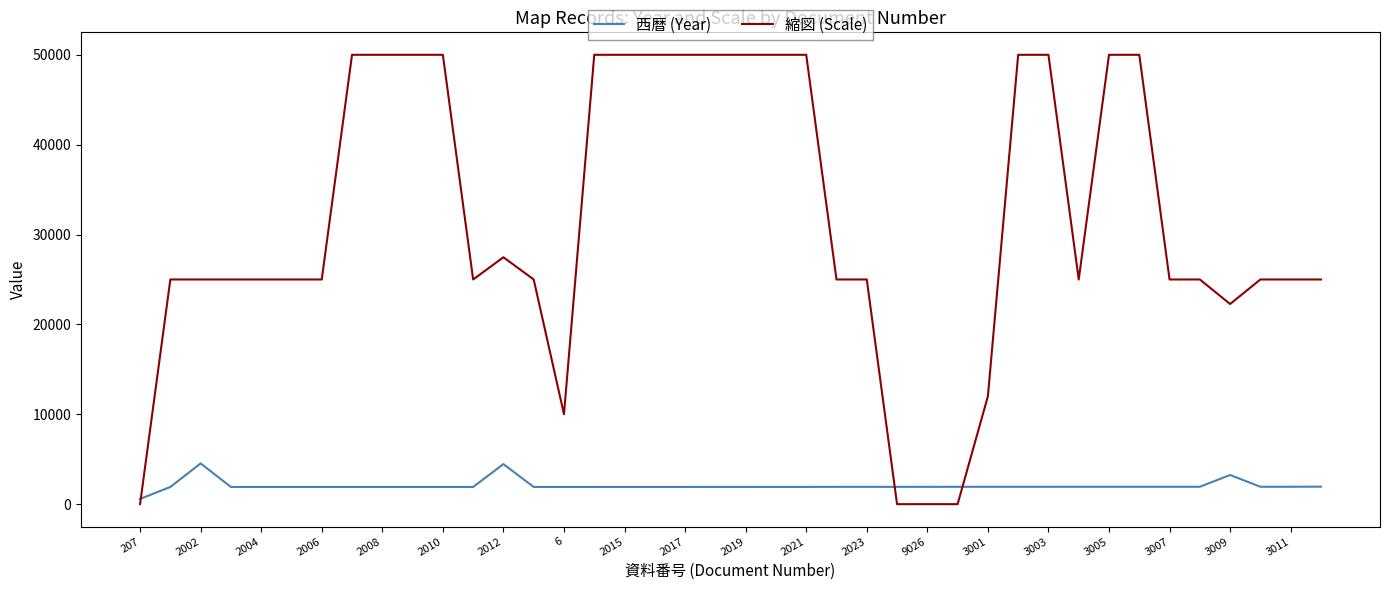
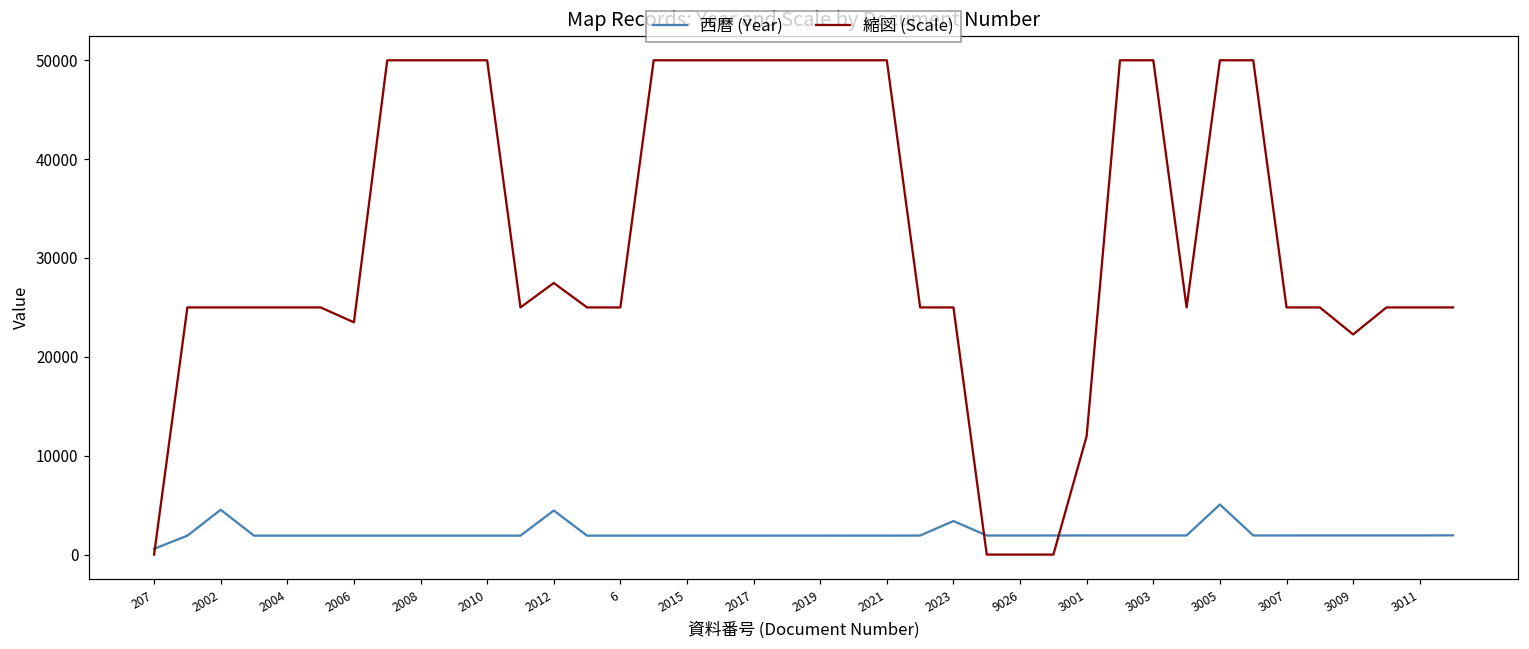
  {
    "西暦 (Year)": {
      "207": 1000,
      "2002": 5000,
      "2004": 2000,
      "2006": 2000,
      "2008": 2000,
      "2010": 2000,
      "2012": 4000,
      "6": 2000,
      "2015": 2000,
      "2017": 2000,
      "2019": 2000,
      "2021": 2000,
-     "2023": 2000,
+     "2023": 3000,
      "9026": 2000,
      "3001": 2000,
      "3003": 2000,
-     "3005": 2000,
+     "3005": 5000,
      "3007": 2000,
-     "3009": 3000,
+     "3009": 2000,
      "3011": 2000
    },
    "縮図 (Scale)": {
      "207": 0,
      "2002": 25000,
      "2004": 25000,
-     "2006": 25000,
+     "2006": 23000,
      "2008": 50000,
      "2010": 50000,
      "2012": 27000,
-     "6": 10000,
+     "6": 25000,
      "2015": 50000,
      "2017": 50000,
      "2019": 50000,
      "2021": 50000,
      "2023": 25000,
      "9026": 0,
      "3001": 12000,
      "3003": 50000,
      "3005": 50000,
      "3007": 25000,
      "3009": 22000,
      "3011": 25000
    }
  }
